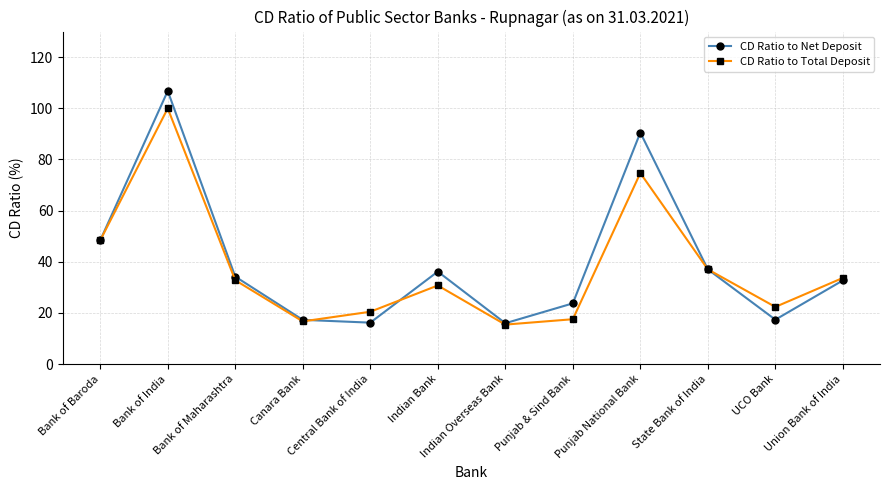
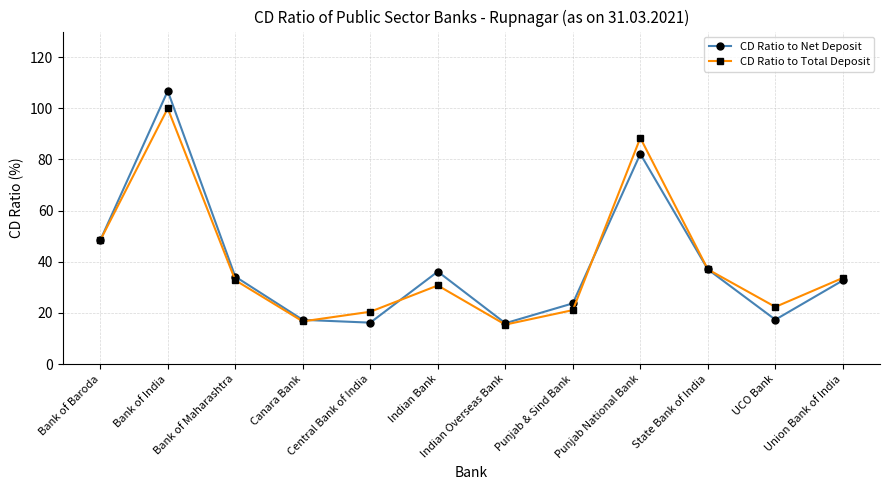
  {
    "CD Ratio to Net Deposit": {
      "Bank of India": 107,
      "Bank of Maharashtra": 34,
      "Central Bank of India": 16,
      "Indian Bank": 36,
      "Punjab & Sind Bank": 24,
-     "Punjab National Bank": 91,
+     "Punjab National Bank": 82,
      "UCO Bank": 17
    },
    "CD Ratio to Total Deposit": {
      "Bank of India": 100,
      "Bank of Maharashtra": 33,
      "Central Bank of India": 20,
      "Indian Bank": 31,
-     "Punjab & Sind Bank": 18,
-     "Punjab National Bank": 75,
+     "Punjab & Sind Bank": 21,
+     "Punjab National Bank": 88,
      "UCO Bank": 22
    }
  }
